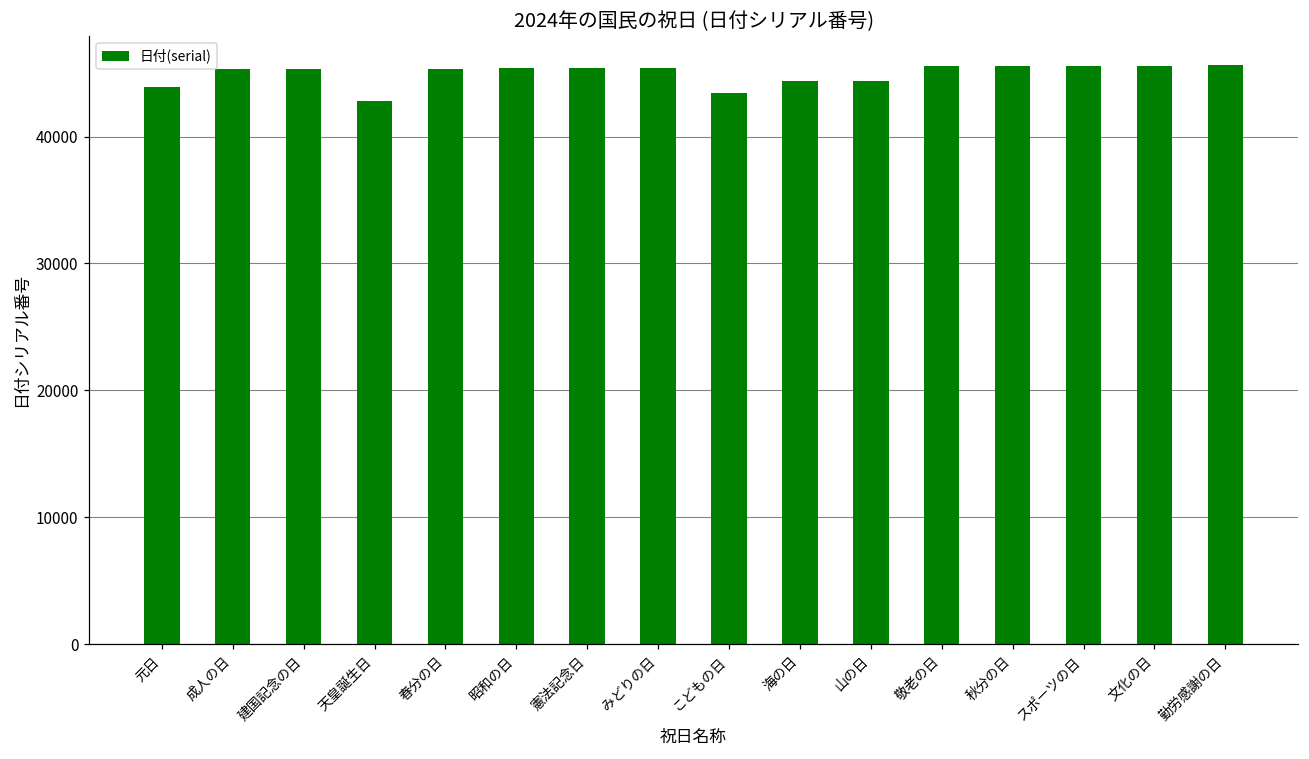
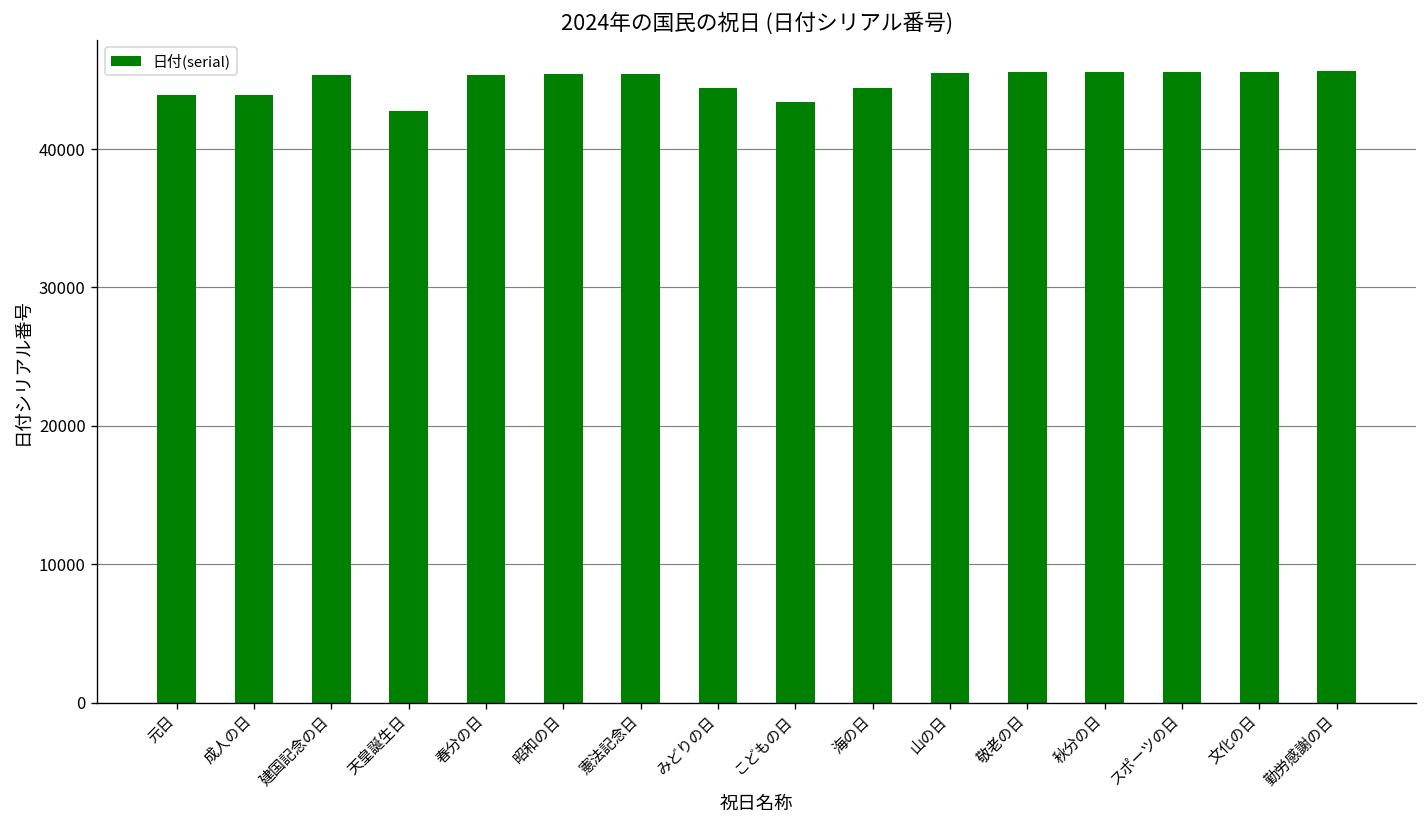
  {
    "元日": 43900,
-   "成人の日": 45300,
+   "成人の日": 43900,
    "建国記念の日": 45300,
    "天皇誕生日": 42800,
    "春分の日": 45400,
    "昭和の日": 45400,
    "憲法記念日": 45400,
-   "みどりの日": 45400,
+   "みどりの日": 44400,
    "こどもの日": 43400,
    "海の日": 44400,
-   "山の日": 44400,
+   "山の日": 45500,
    "敬老の日": 45600,
    "秋分の日": 45600,
    "スポーツの日": 45600,
    "文化の日": 45600,
    "勤労感謝の日": 45600
  }
